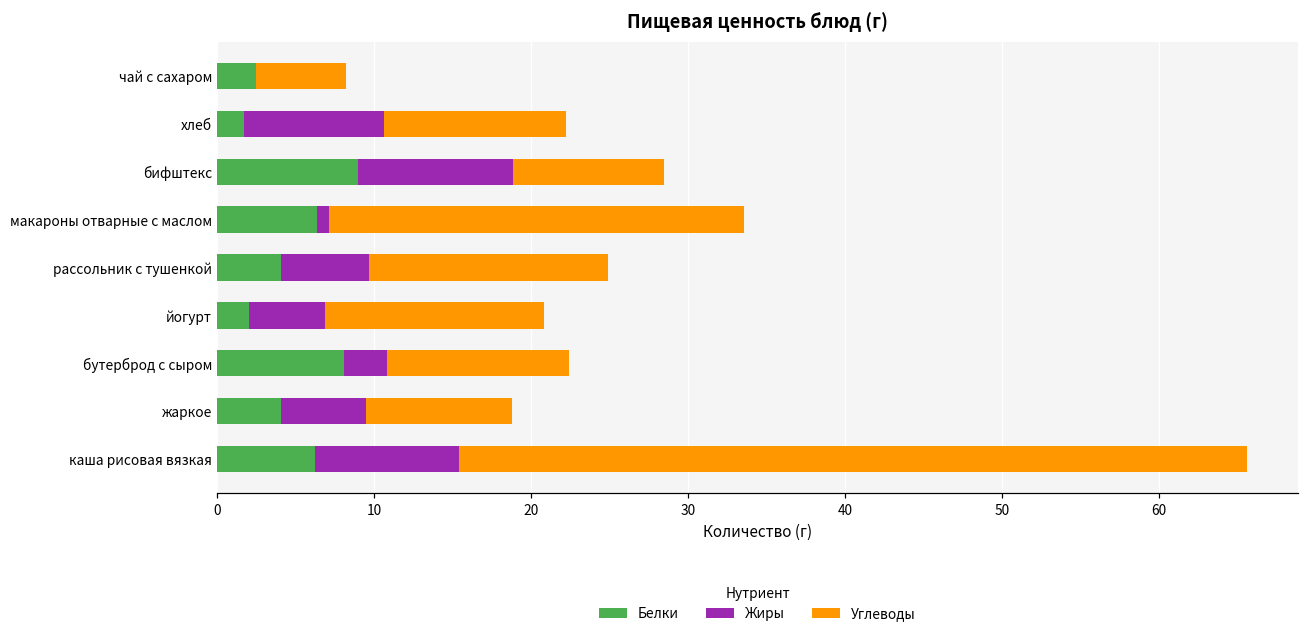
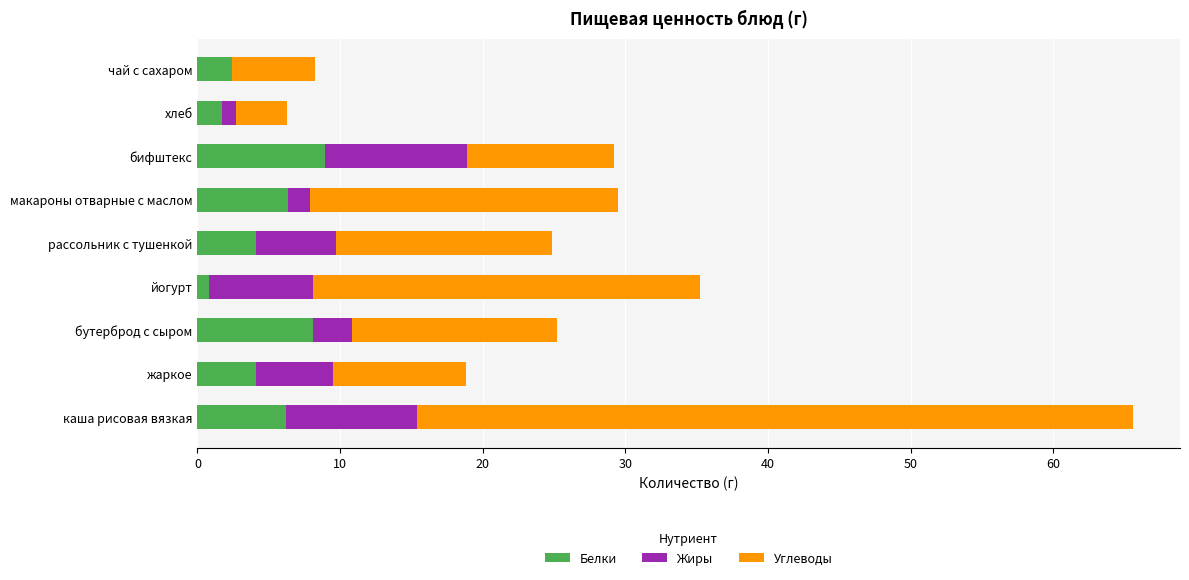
  {
    "Белки": {
      "чай с сахаром": 2.4,
      "хлеб": 1.7,
      "бифштекс": 9.0,
      "макароны отварные с маслом": 6.3,
      "рассольник с тушенкой": 4.1,
-     "йогурт": 2.0,
+     "йогурт": 0.8,
      "бутерброд с сыром": 8.1,
      "жаркое": 4.1,
      "каша рисовая вязкая": 6.2
    },
    "Жиры": {
      "чай с сахаром": 0.0,
-     "хлеб": 8.9,
+     "хлеб": 1.0,
      "бифштекс": 9.9,
-     "макароны отварные с маслом": 0.8,
+     "макароны отварные с маслом": 1.5,
      "рассольник с тушенкой": 5.6,
-     "йогурт": 4.9,
+     "йогурт": 7.3,
      "бутерброд с сыром": 2.7,
      "жаркое": 5.4,
      "каша рисовая вязкая": 9.2
    },
    "Углеводы": {
      "чай с сахаром": 5.8,
-     "хлеб": 11.6,
-     "бифштекс": 9.6,
-     "макароны отварные с маслом": 26.4,
+     "хлеб": 3.6,
+     "бифштекс": 10.3,
+     "макароны отварные с маслом": 21.6,
      "рассольник с тушенкой": 15.2,
-     "йогурт": 13.9,
-     "бутерброд с сыром": 11.6,
+     "йогурт": 27.1,
+     "бутерброд с сыром": 14.3,
      "жаркое": 9.3,
      "каша рисовая вязкая": 50.2
    }
  }
